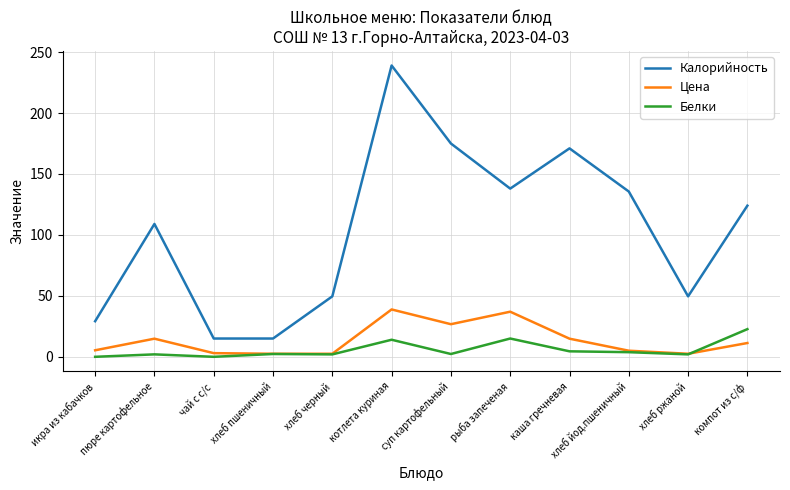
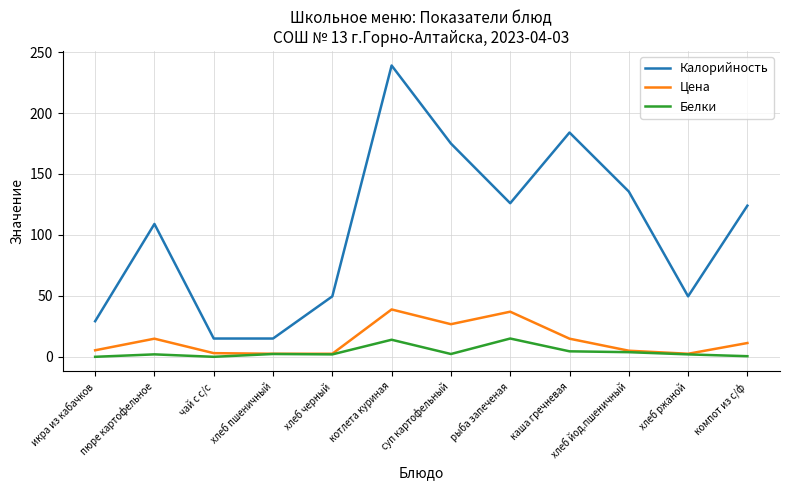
  {
    "Калорийность": {
      "икра из кабачков": 29,
      "пюре картофельное": 109,
      "чай с с/с": 15,
      "хлеб пшеничный": 15,
      "хлеб черный": 50,
      "котлета куриная": 239,
      "суп картофельный": 175,
-     "рыба запеченая": 138,
-     "каша гречневая": 171,
+     "рыба запеченая": 126,
+     "каша гречневая": 184,
      "хлеб йод.пшеничный": 136,
      "хлеб ржаной": 50,
      "компот из с/ф": 124
    },
    "Цена": {
      "икра из кабачков": 5,
      "пюре картофельное": 15,
      "чай с с/с": 3,
      "котлета куриная": 39,
      "суп картофельный": 27,
      "рыба запеченая": 37,
      "каша гречневая": 15,
      "компот из с/ф": 11
    },
    "Белки": {
      "икра из кабачков": 0,
      "пюре картофельное": 2,
      "чай с с/с": 0,
      "котлета куриная": 14,
      "суп картофельный": 2,
      "рыба запеченая": 15,
      "каша гречневая": 5,
-     "компот из с/ф": 23
+     "компот из с/ф": 1
    }
  }
